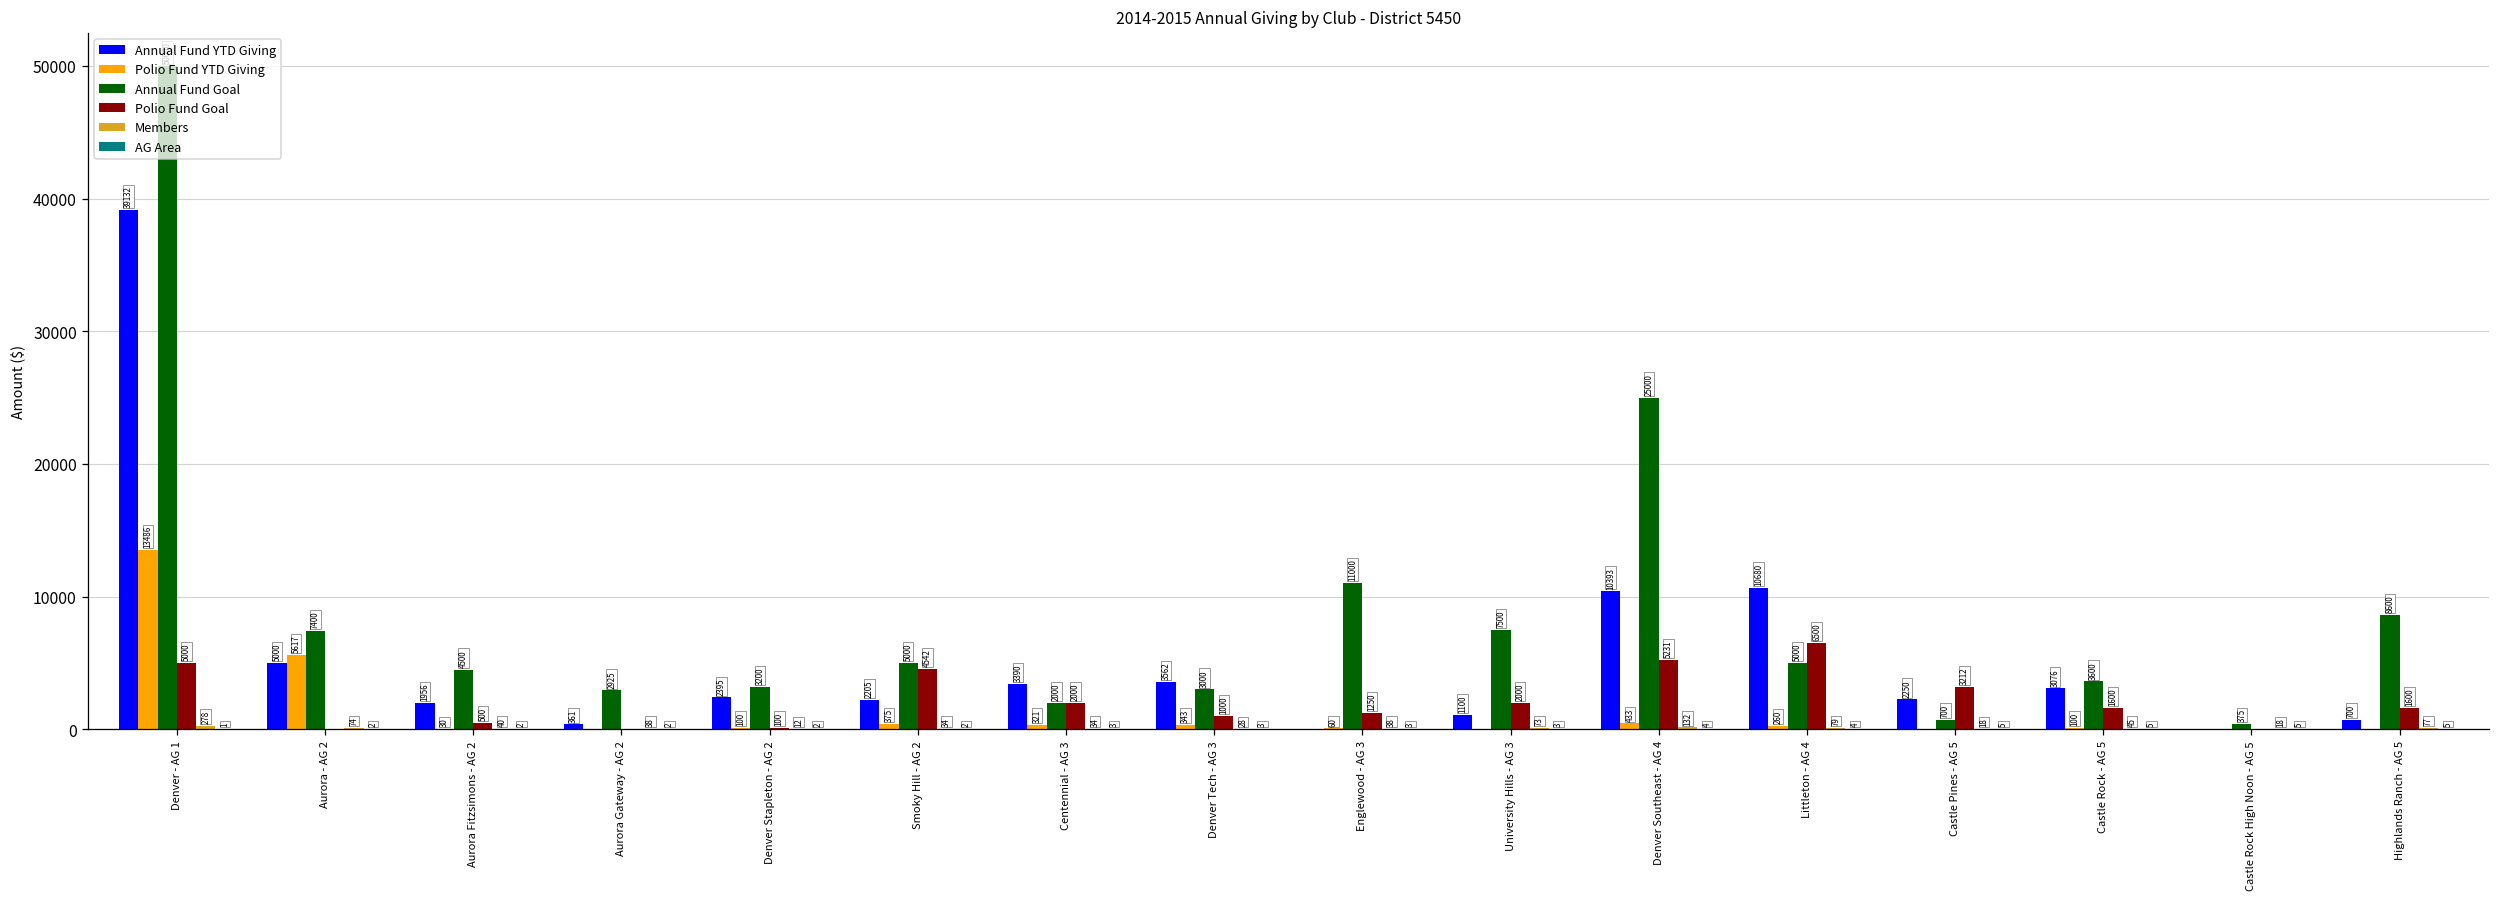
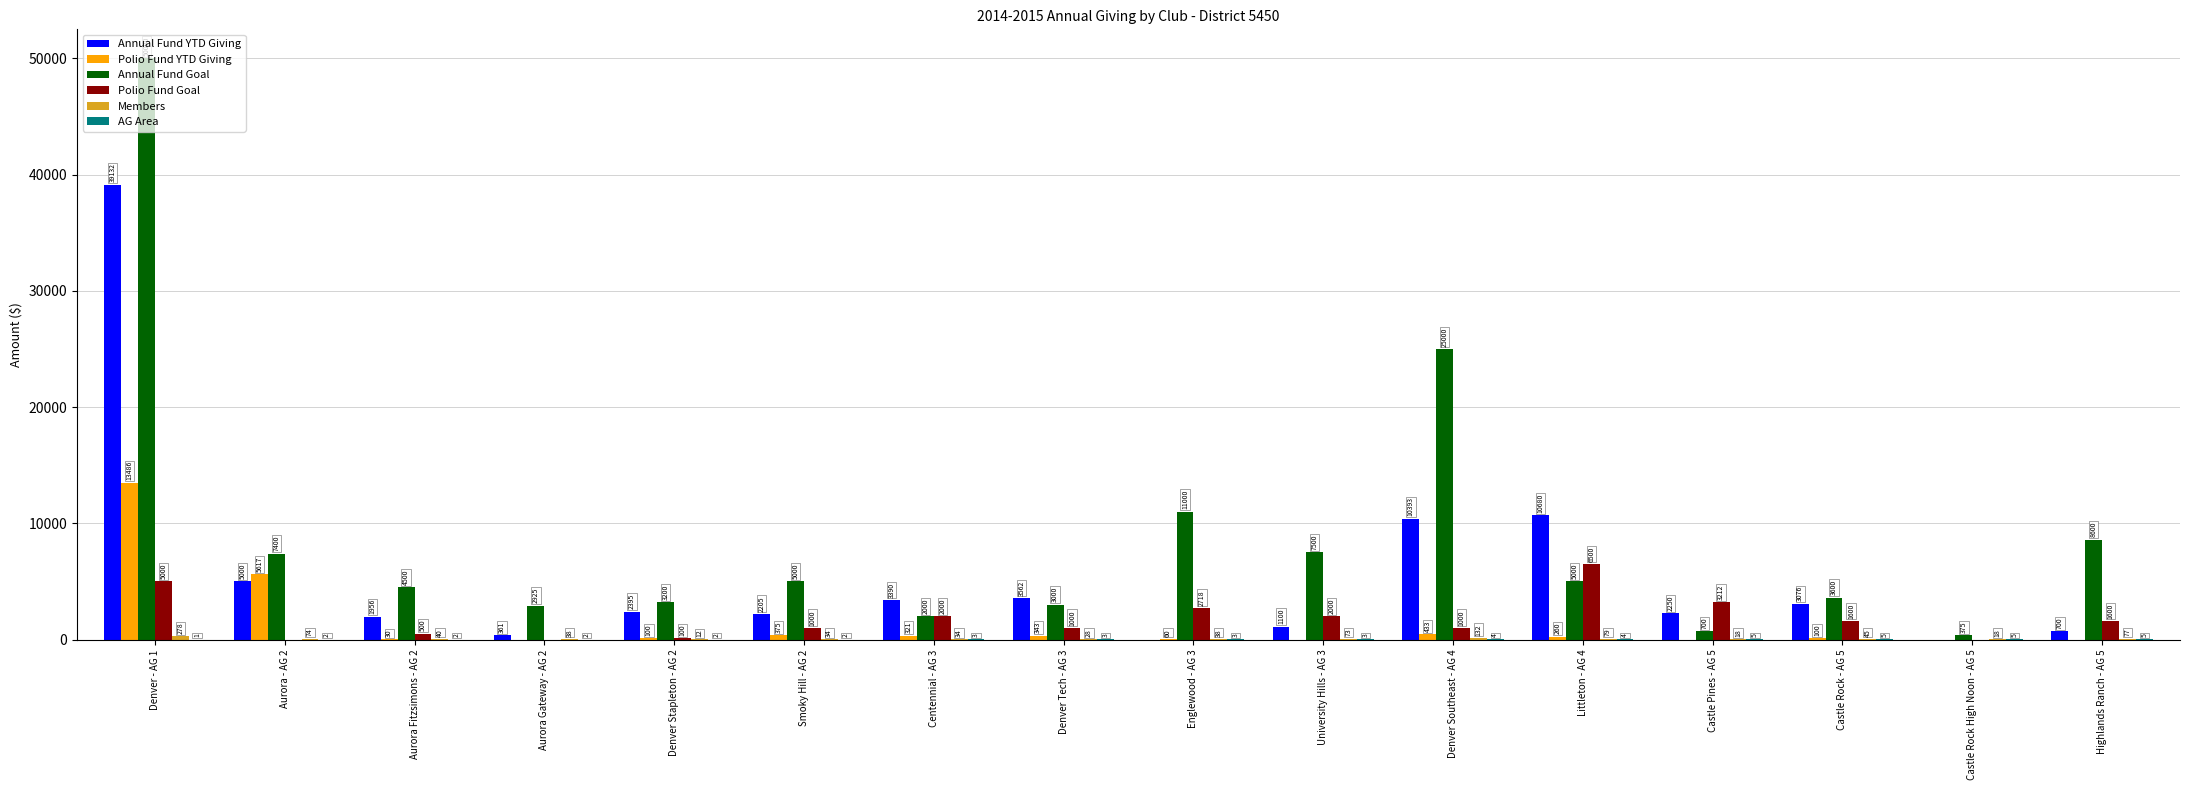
  {
    "Annual Fund YTD Giving": {
      "Englewood - AG 3": 0,
      "Castle Rock High Noon - AG 5": 0
    },
    "Polio Fund Goal": {
-     "Smoky Hill - AG 2": 4542,
-     "Englewood - AG 3": 1250,
-     "Denver Southeast - AG 4": 5231
+     "Smoky Hill - AG 2": 1000,
+     "Englewood - AG 3": 2718,
+     "Denver Southeast - AG 4": 1000
    }
  }
